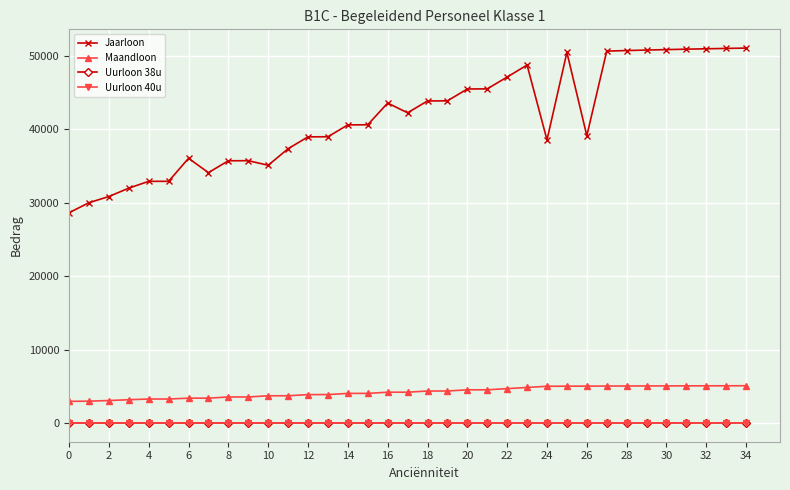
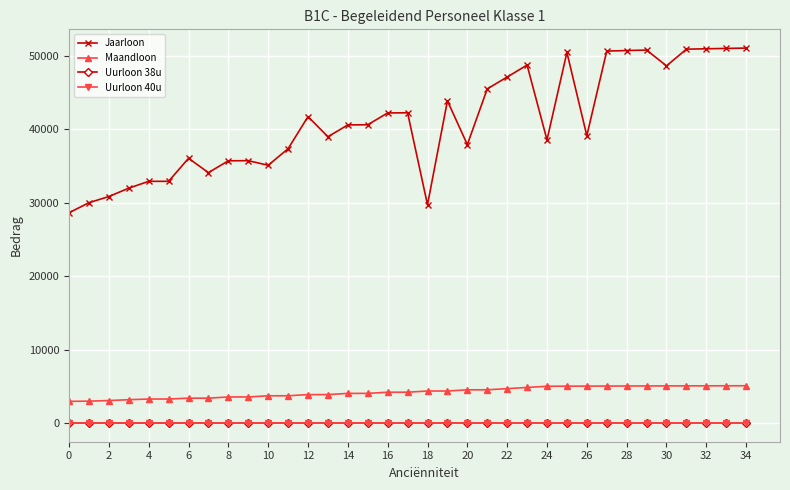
  {
    "Jaarloon": {
      "0": 29000,
      "2": 31000,
      "4": 33000,
      "6": 36000,
      "8": 36000,
      "10": 35000,
-     "12": 39000,
+     "12": 42000,
      "14": 41000,
-     "16": 44000,
-     "18": 44000,
-     "20": 45000,
+     "16": 42000,
+     "18": 30000,
+     "20": 38000,
      "22": 47000,
      "24": 39000,
      "26": 39000,
      "28": 51000,
-     "30": 51000,
+     "30": 49000,
      "32": 51000,
      "34": 51000
    }
  }
